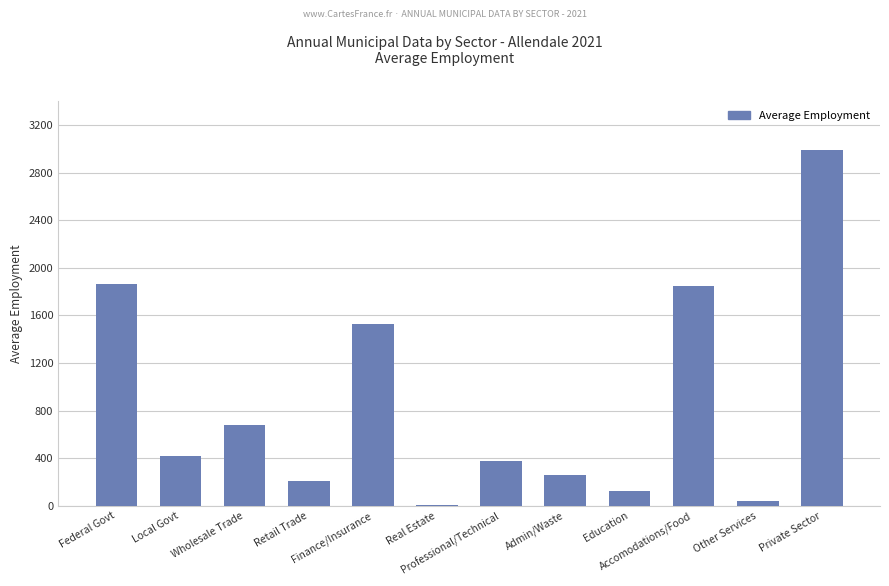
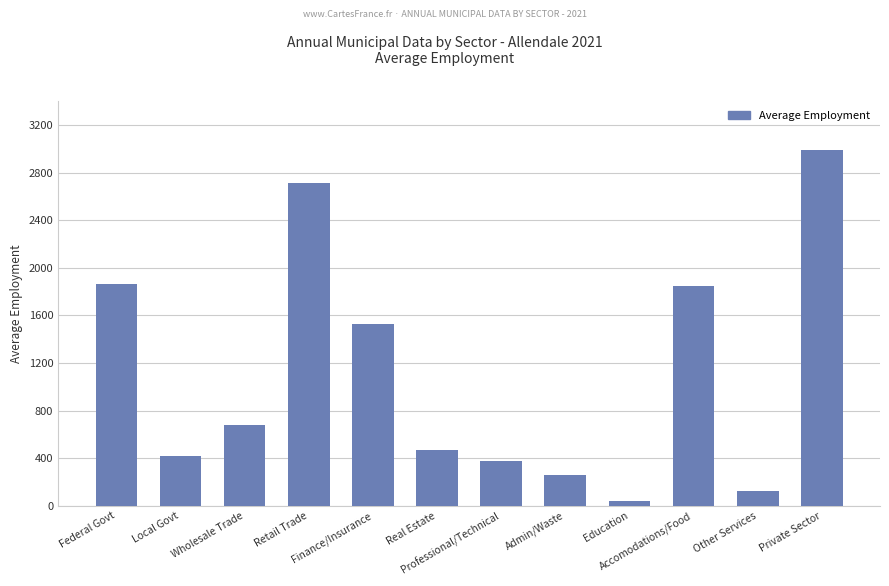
  {
    "Federal Govt": 1870,
    "Local Govt": 420,
    "Wholesale Trade": 680,
-   "Retail Trade": 210,
+   "Retail Trade": 2710,
    "Finance/Insurance": 1520,
-   "Real Estate": 10,
+   "Real Estate": 470,
    "Professional/Technical": 380,
    "Admin/Waste": 260,
-   "Education": 130,
+   "Education": 40,
    "Accomodations/Food": 1840,
-   "Other Services": 40,
+   "Other Services": 120,
    "Private Sector": 2990
  }
